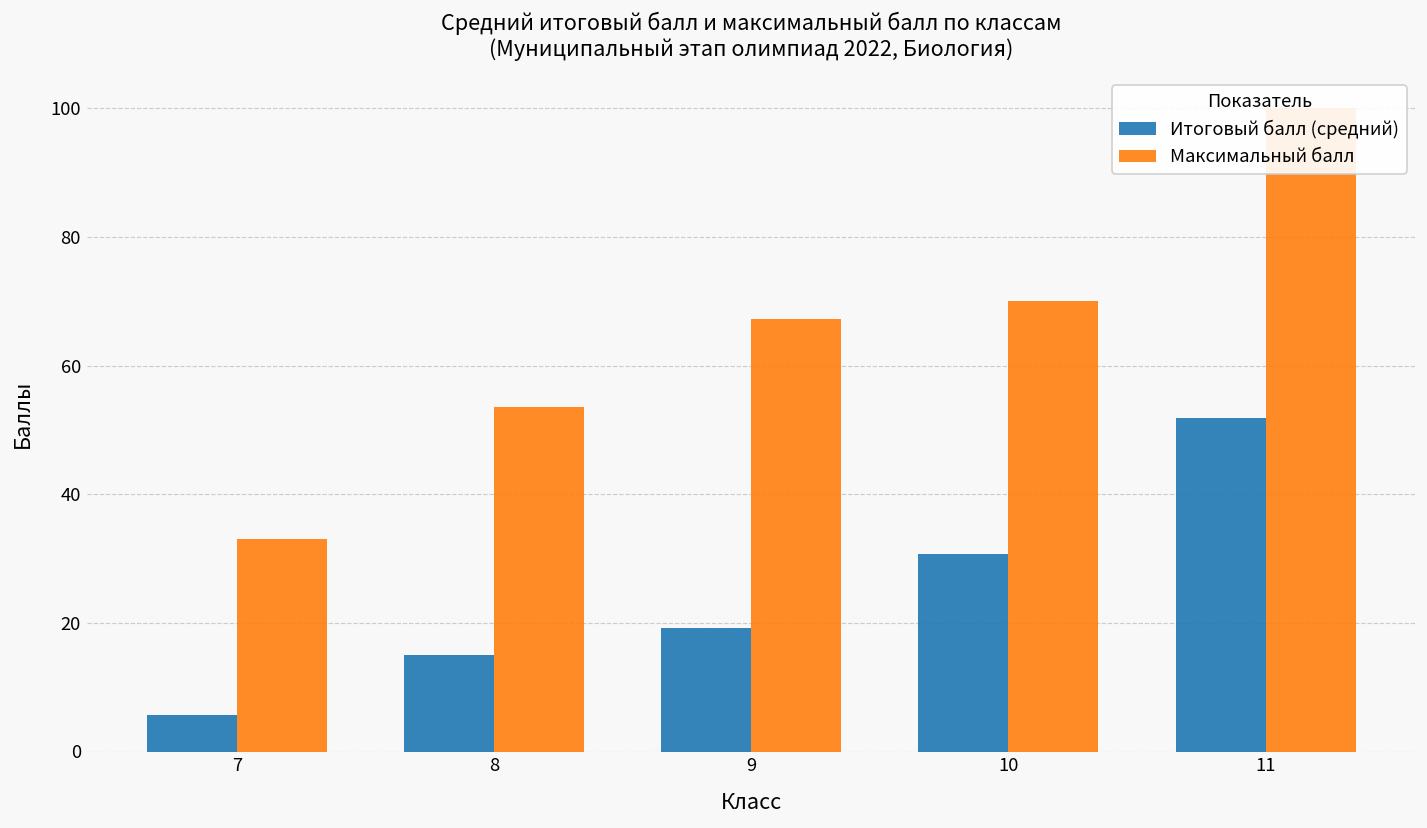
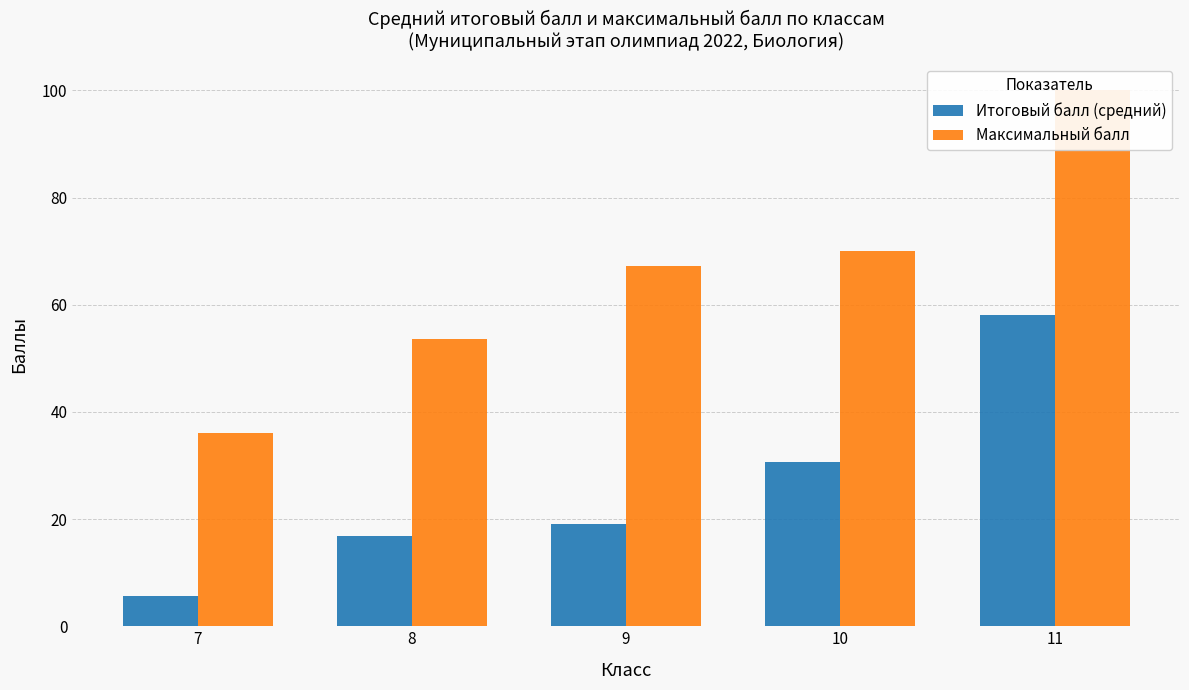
  {
    "Итоговый балл (средний)": {
      "7": 6,
-     "8": 15,
+     "8": 17,
      "9": 19,
      "10": 31,
-     "11": 52
+     "11": 58
    },
    "Максимальный балл": {
-     "7": 33,
+     "7": 36,
      "8": 54,
      "9": 67,
      "10": 70
    }
  }
